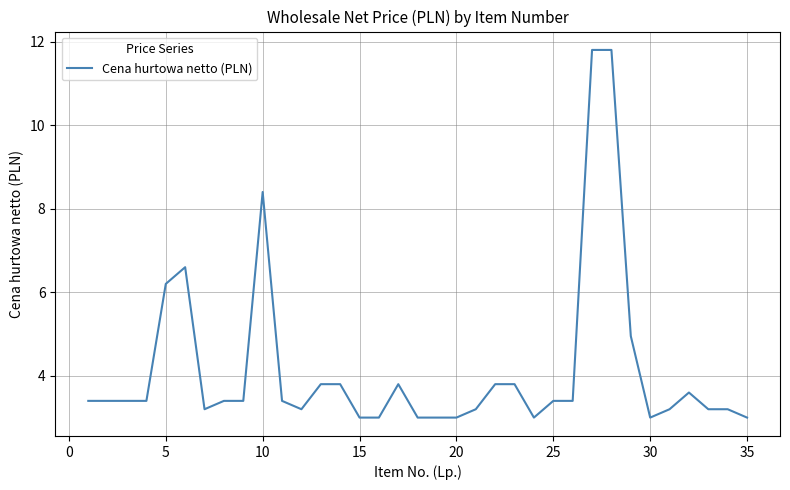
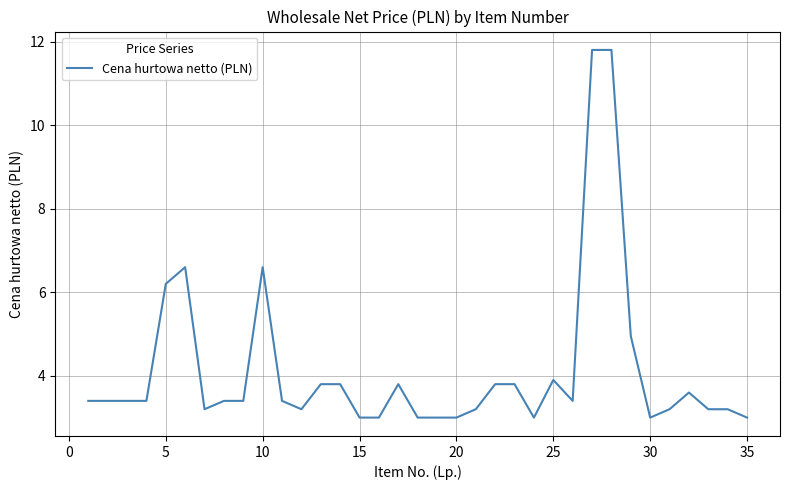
  {
    "5": 6.2,
-   "10": 8.4,
+   "10": 6.6,
    "15": 3.0,
    "20": 3.0,
-   "25": 3.4,
+   "25": 3.9,
    "30": 3.0,
    "35": 3.0
  }
